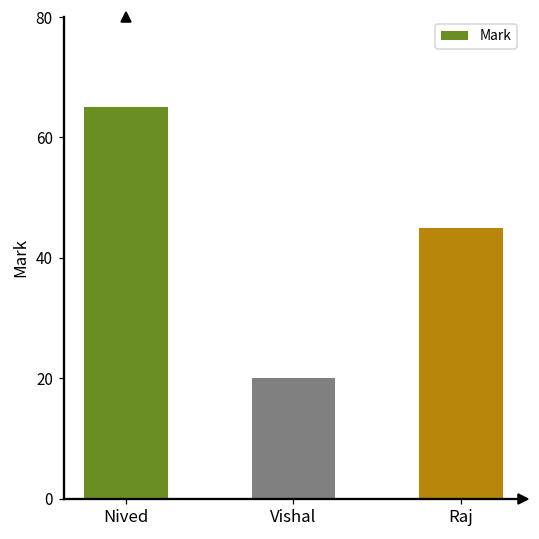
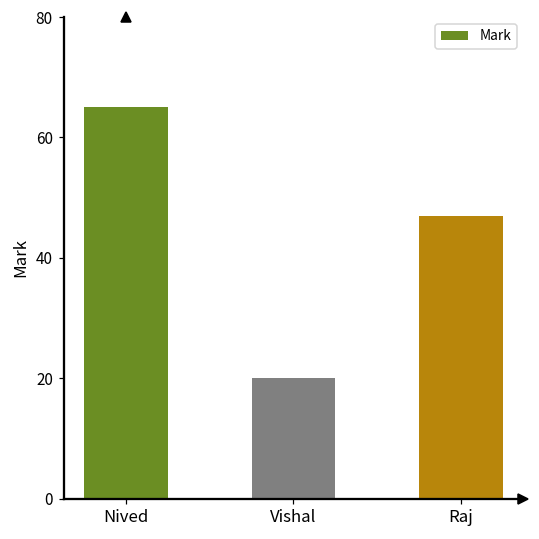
  {
    "Nived": 65,
    "Vishal": 20,
-   "Raj": 45
+   "Raj": 47
  }
